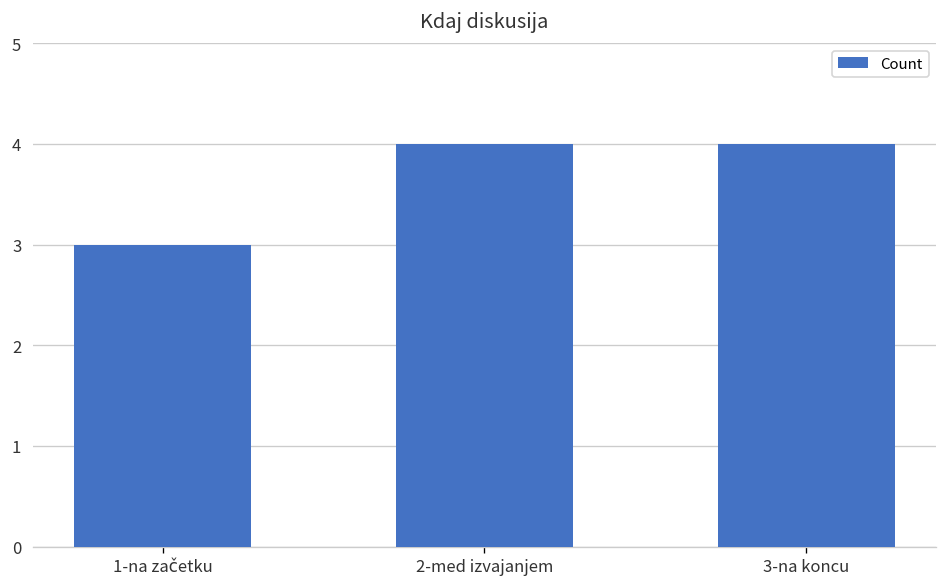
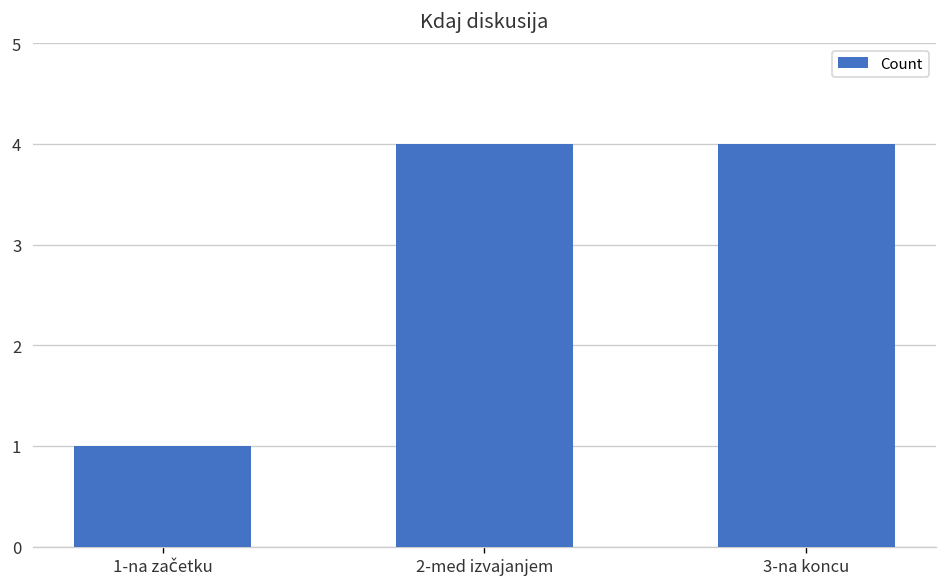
  {
-   "1-na začetku": 3,
+   "1-na začetku": 1,
    "2-med izvajanjem": 4,
    "3-na koncu": 4
  }
